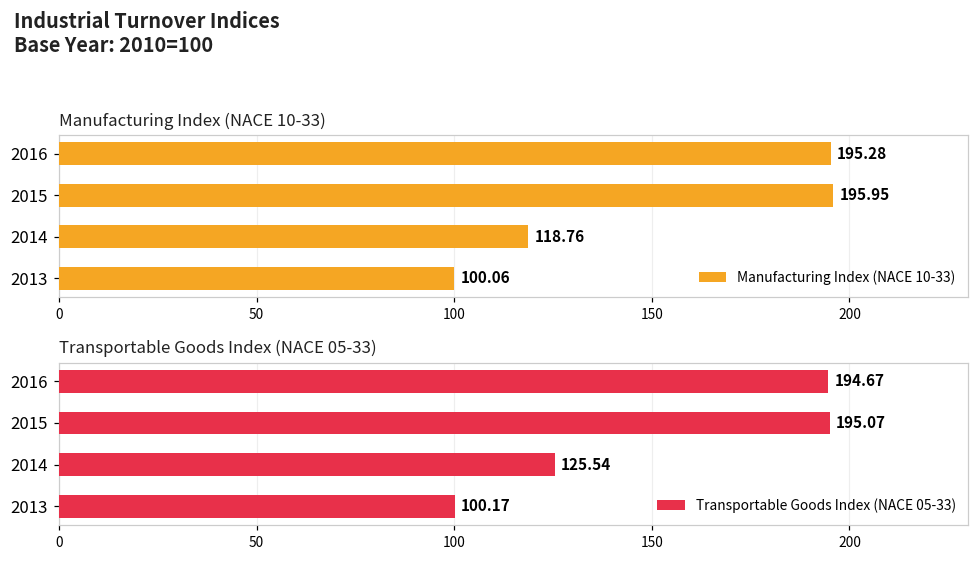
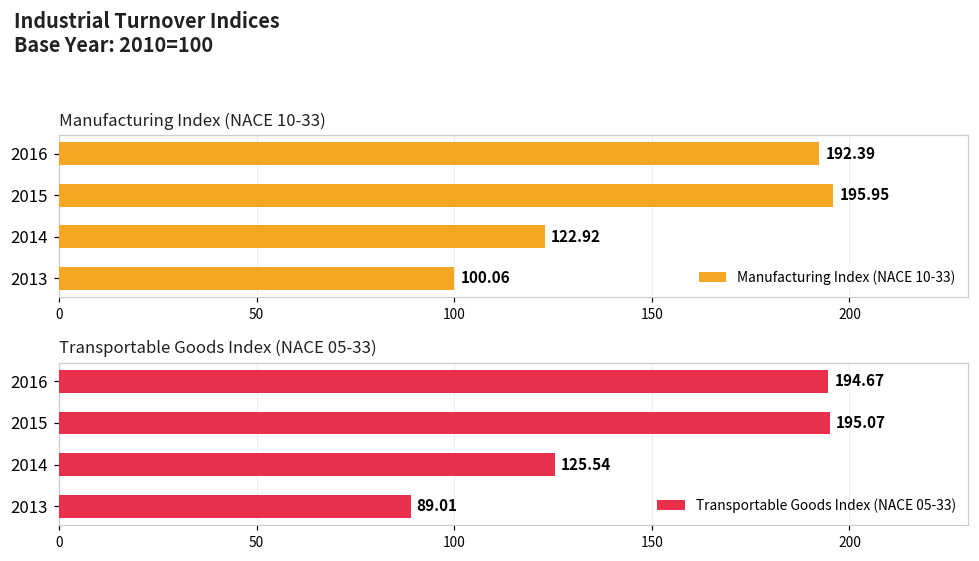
  {
    "Manufacturing Index (NACE 10-33)": {
-     "2016": 195.28,
+     "2016": 192.39,
      "2015": 195.95,
-     "2014": 118.76,
+     "2014": 122.92,
      "2013": 100.06
    },
    "Transportable Goods Index (NACE 05-33)": {
      "2016": 194.67,
      "2015": 195.07,
      "2014": 125.54,
-     "2013": 100.17
+     "2013": 89.01
    }
  }
